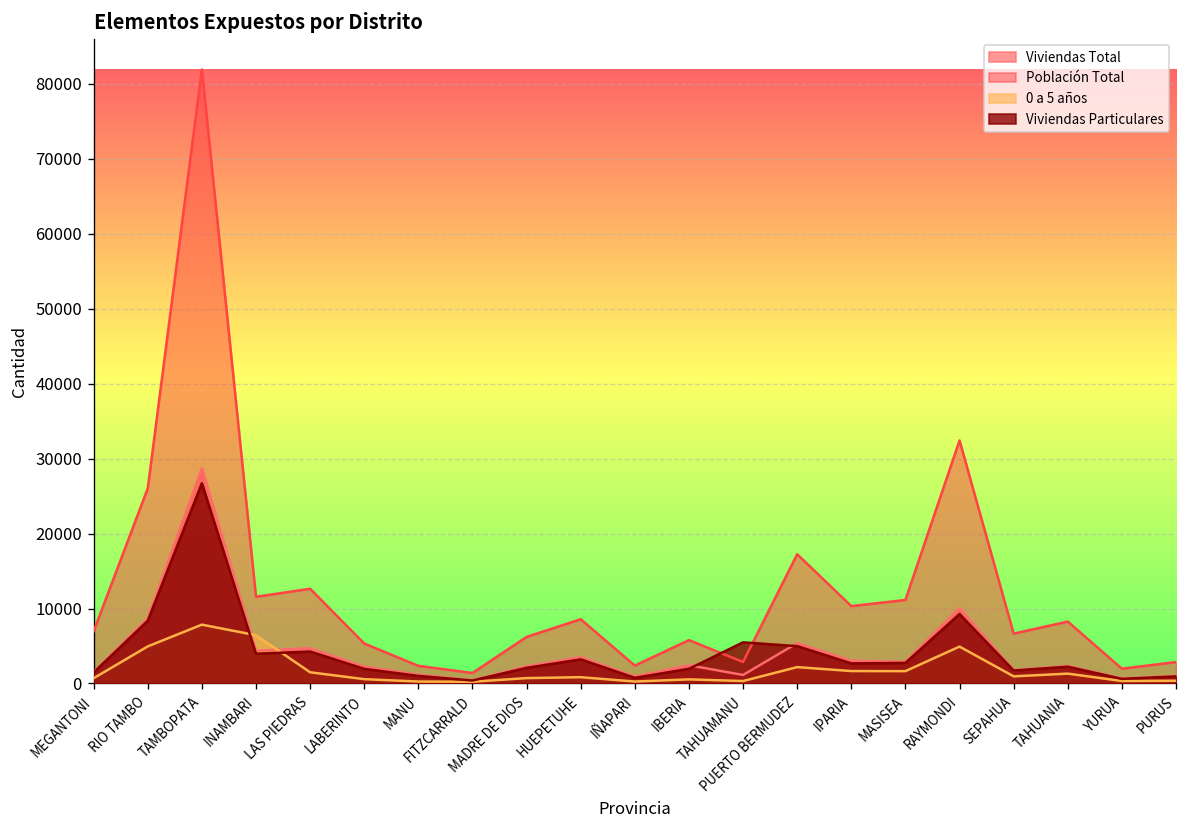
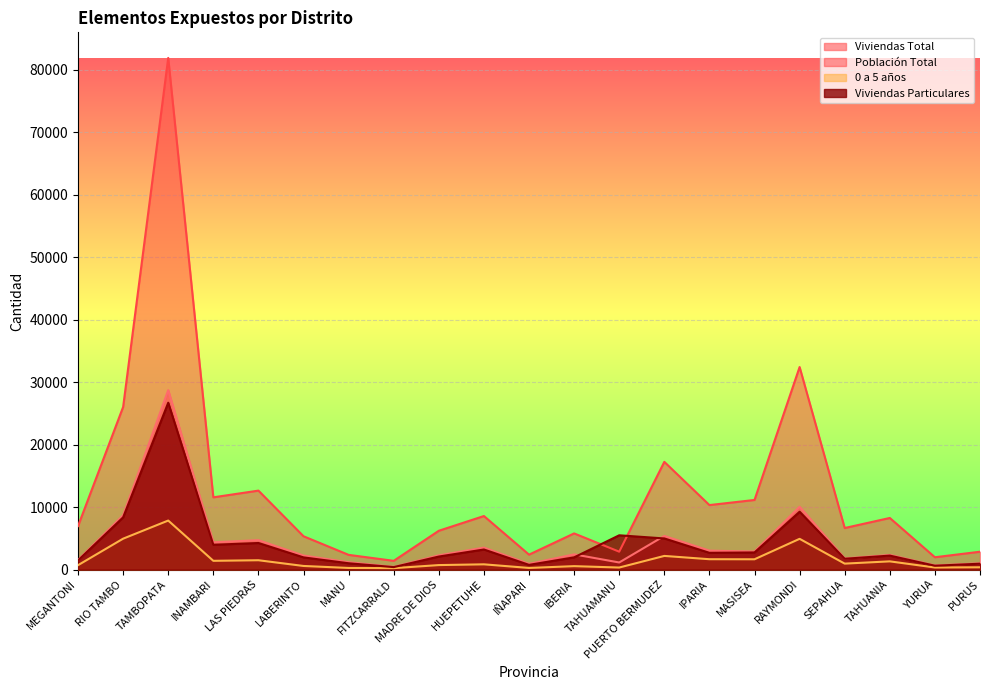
  {
    "0 a 5 años": {
      "MEGANTONI": 1000,
      "RIO TAMBO": 5000,
      "TAMBOPATA": 8000,
-     "INAMBARI": 6000,
+     "INAMBARI": 1000,
      "LAS PIEDRAS": 1000,
      "LABERINTO": 1000,
      "MANU": 0,
      "MADRE DE DIOS": 1000,
      "HUEPETUHE": 1000,
      "IÑAPARI": 0,
      "IBERIA": 1000,
      "TAHUAMANU": 0,
      "PUERTO BERMUDEZ": 2000,
      "IPARIA": 2000,
      "MASISEA": 2000,
      "RAYMONDI": 5000,
      "SEPAHUA": 1000,
      "TAHUANIA": 1000,
      "PURUS": 0
    },
    "Viviendas Particulares": {
      "TAMBOPATA": 27000,
      "LAS PIEDRAS": 4000,
      "IBERIA": 2000,
      "TAHUAMANU": 5000,
      "PUERTO BERMUDEZ": 5000,
      "RAYMONDI": 9000
    }
  }
